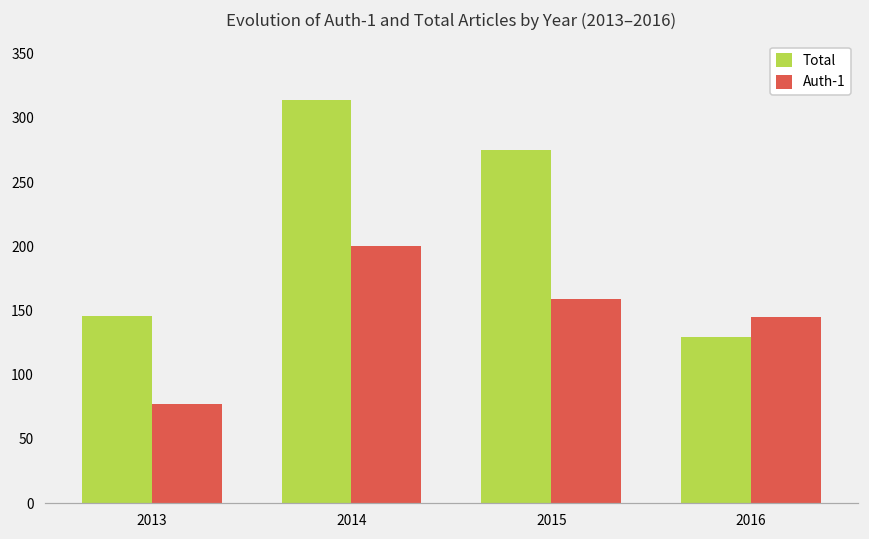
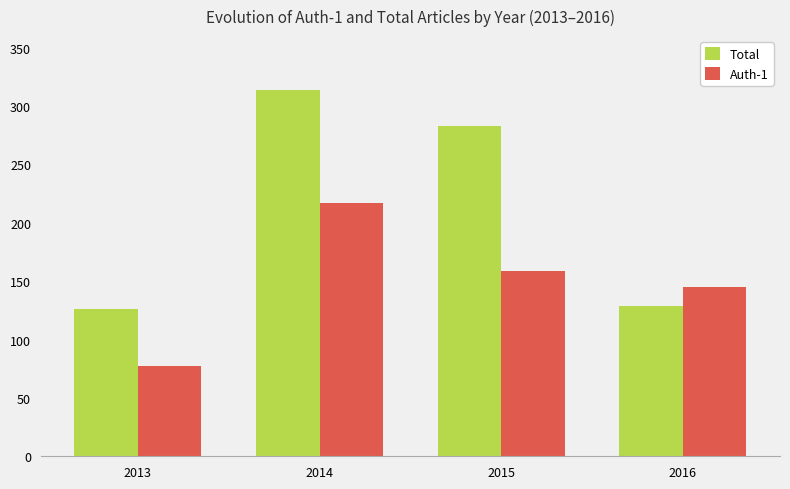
  {
    "Total": {
-     "2013": 146,
+     "2013": 126,
      "2014": 314,
-     "2015": 275,
+     "2015": 283,
      "2016": 129
    },
    "Auth-1": {
      "2013": 77,
-     "2014": 200,
+     "2014": 217,
      "2015": 159,
      "2016": 145
    }
  }
